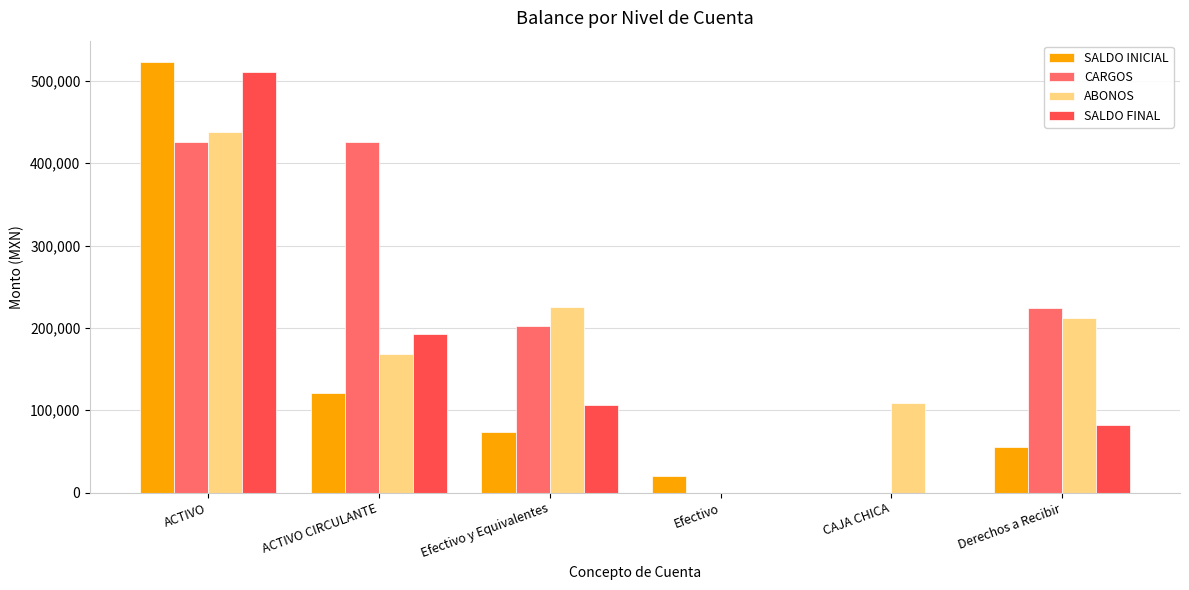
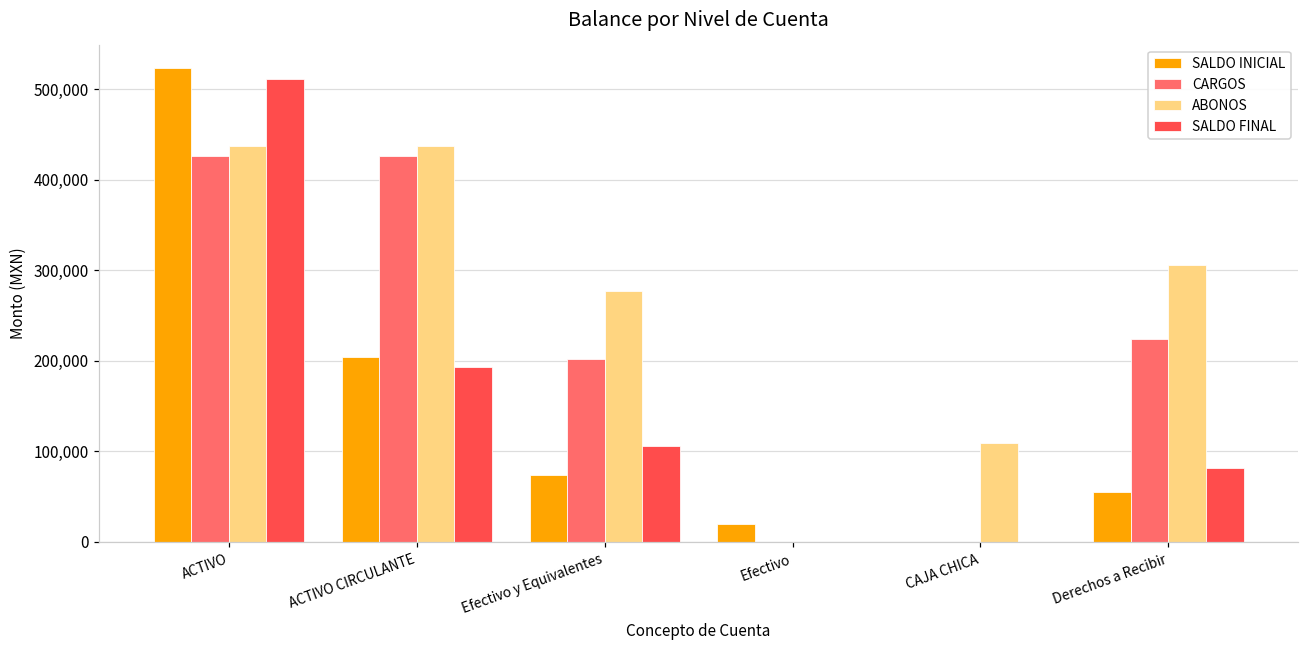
  {
    "SALDO INICIAL": {
      "ACTIVO": "520,000",
-     "ACTIVO CIRCULANTE": "120,000",
+     "ACTIVO CIRCULANTE": "200,000",
      "Efectivo y Equivalentes": "70,000",
      "Efectivo": "20,000",
      "CAJA CHICA": "0",
      "Derechos a Recibir": "60,000"
    },
    "ABONOS": {
      "ACTIVO": "440,000",
-     "ACTIVO CIRCULANTE": "170,000",
-     "Efectivo y Equivalentes": "230,000",
+     "ACTIVO CIRCULANTE": "440,000",
+     "Efectivo y Equivalentes": "280,000",
      "Efectivo": "0",
      "CAJA CHICA": "110,000",
-     "Derechos a Recibir": "210,000"
+     "Derechos a Recibir": "310,000"
    }
  }
